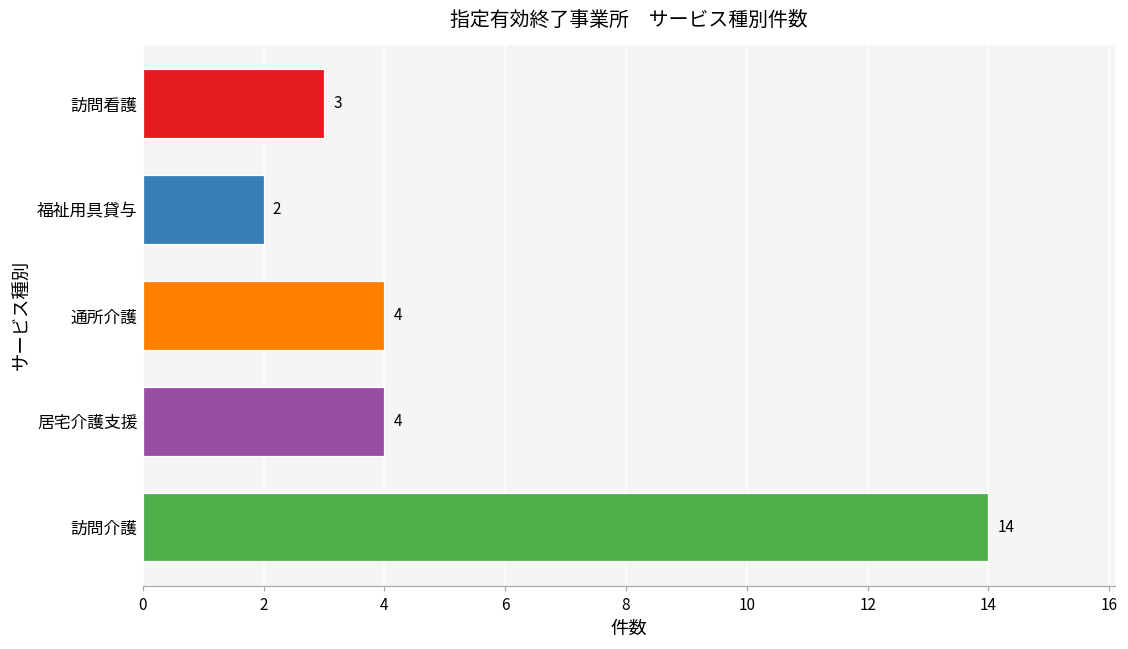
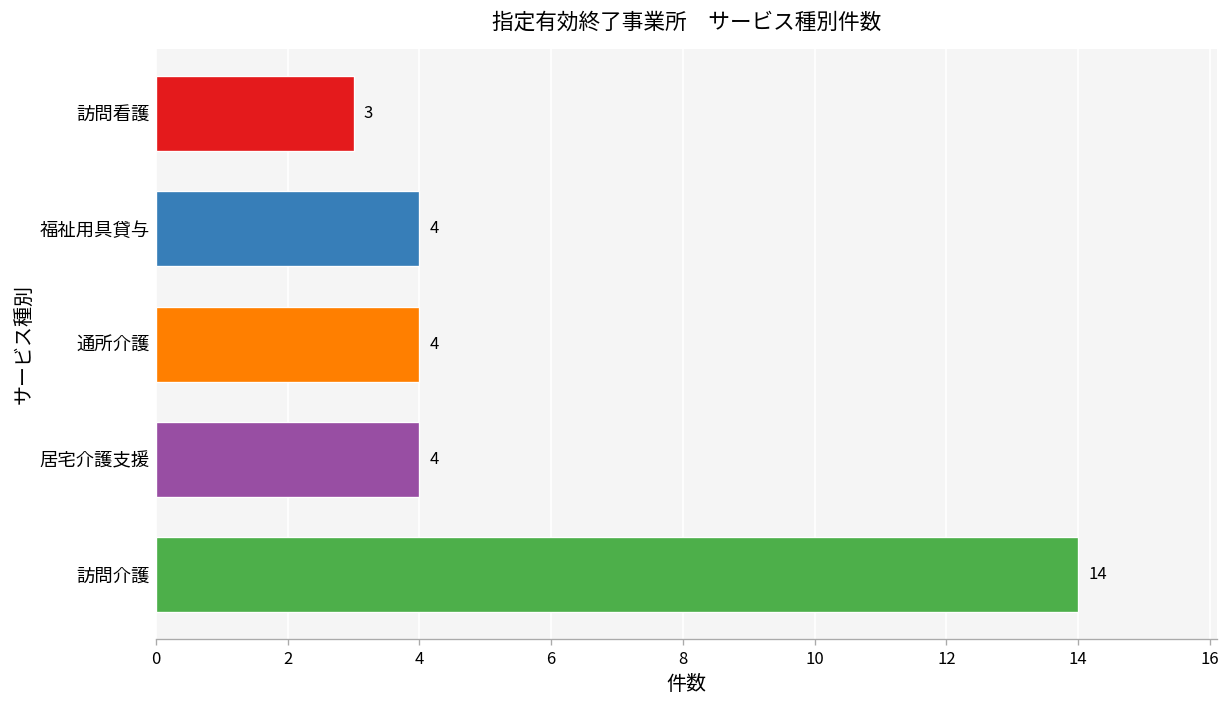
  {
    "訪問看護": 3,
-   "福祉用具貸与": 2,
+   "福祉用具貸与": 4,
    "通所介護": 4,
    "居宅介護支援": 4,
    "訪問介護": 14
  }
